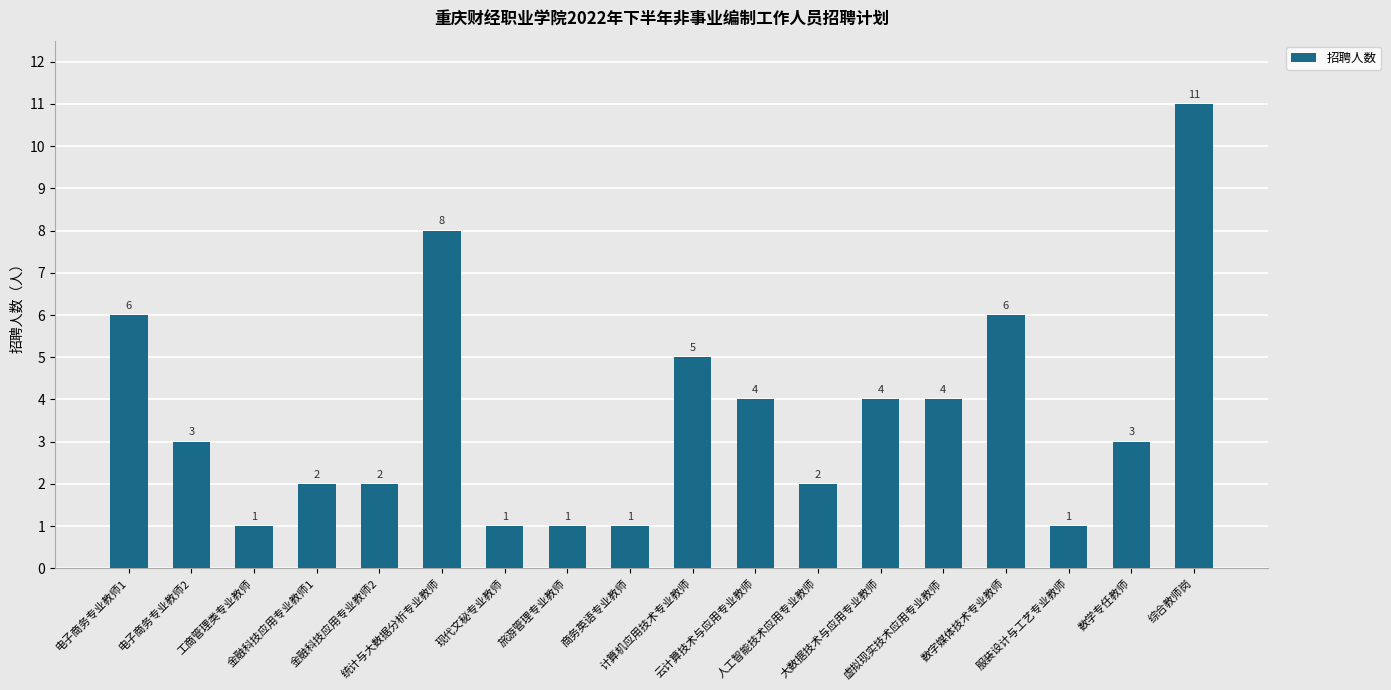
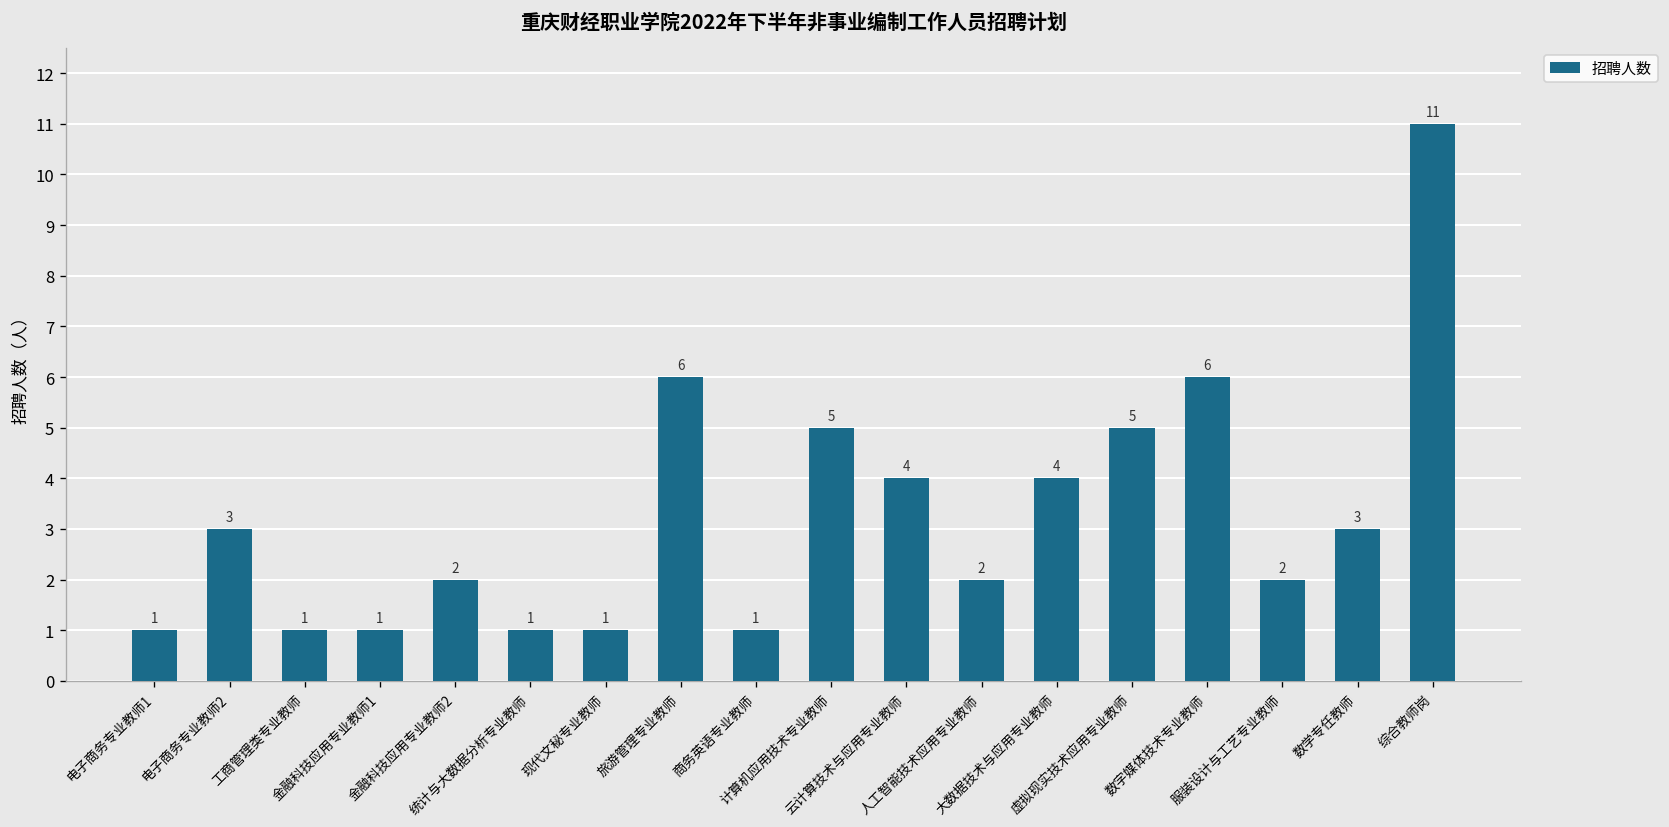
  {
-   "电子商务专业教师1": 6,
+   "电子商务专业教师1": 1,
    "电子商务专业教师2": 3,
    "工商管理类专业教师": 1,
-   "金融科技应用专业教师1": 2,
+   "金融科技应用专业教师1": 1,
    "金融科技应用专业教师2": 2,
-   "统计与大数据分析专业教师": 8,
+   "统计与大数据分析专业教师": 1,
    "现代文秘专业教师": 1,
-   "旅游管理专业教师": 1,
+   "旅游管理专业教师": 6,
    "商务英语专业教师": 1,
    "计算机应用技术专业教师": 5,
    "云计算技术与应用专业教师": 4,
    "人工智能技术应用专业教师": 2,
    "大数据技术与应用专业教师": 4,
-   "虚拟现实技术应用专业教师": 4,
+   "虚拟现实技术应用专业教师": 5,
    "数字媒体技术专业教师": 6,
-   "服装设计与工艺专业教师": 1,
+   "服装设计与工艺专业教师": 2,
    "数学专任教师": 3,
    "综合教师岗": 11
  }
